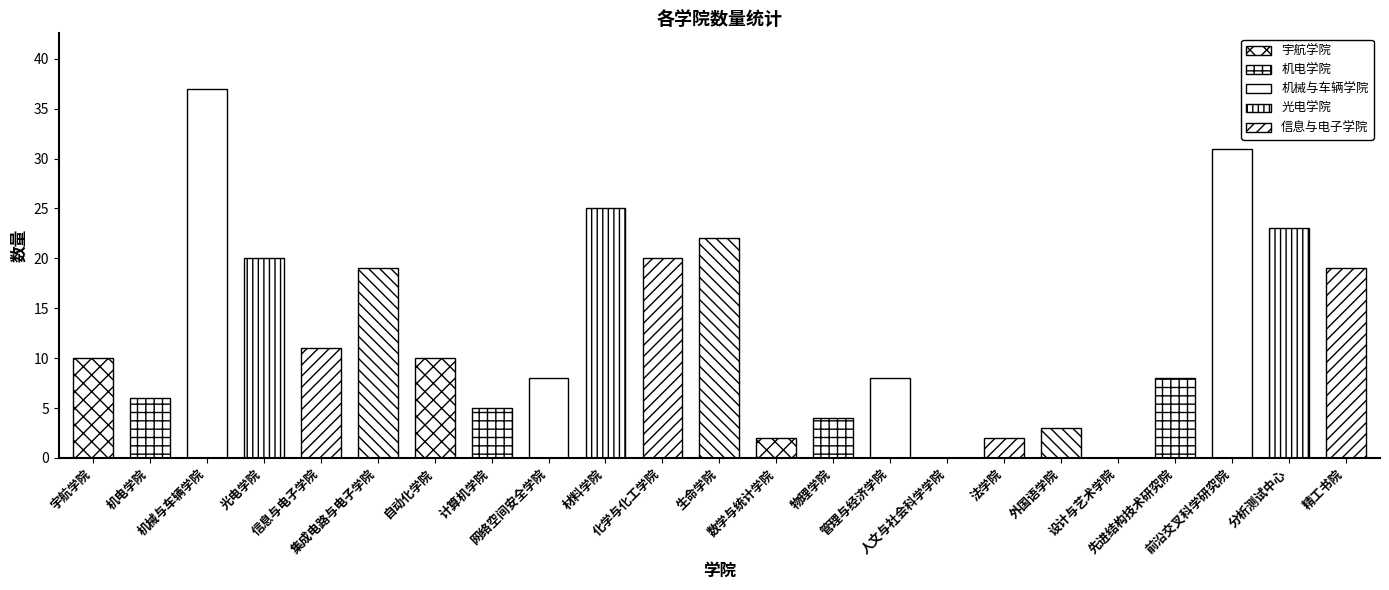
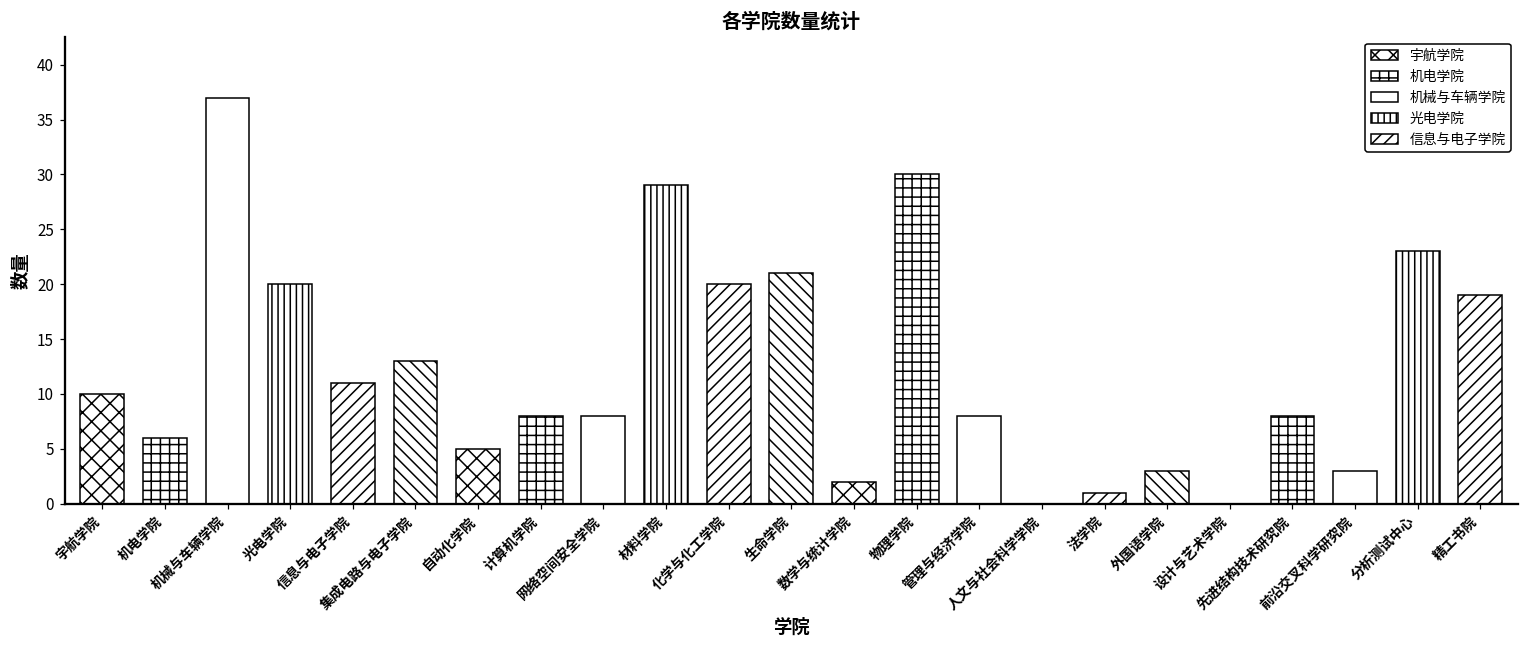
  {
    "宇航学院": 10,
    "机电学院": 6,
    "机械与车辆学院": 37,
    "光电学院": 20,
    "信息与电子学院": 11,
-   "集成电路与电子学院": 19,
-   "自动化学院": 10,
-   "计算机学院": 5,
+   "集成电路与电子学院": 13,
+   "自动化学院": 5,
+   "计算机学院": 8,
    "网络空间安全学院": 8,
-   "材料学院": 25,
+   "材料学院": 29,
    "化学与化工学院": 20,
-   "生命学院": 22,
+   "生命学院": 21,
    "数学与统计学院": 2,
-   "物理学院": 4,
+   "物理学院": 30,
    "管理与经济学院": 8,
    "人文与社会科学学院": 0,
-   "法学院": 2,
+   "法学院": 1,
    "外国语学院": 3,
    "设计与艺术学院": 0,
    "先进结构技术研究院": 8,
-   "前沿交叉科学研究院": 31,
+   "前沿交叉科学研究院": 3,
    "分析测试中心": 23,
    "精工书院": 19
  }
